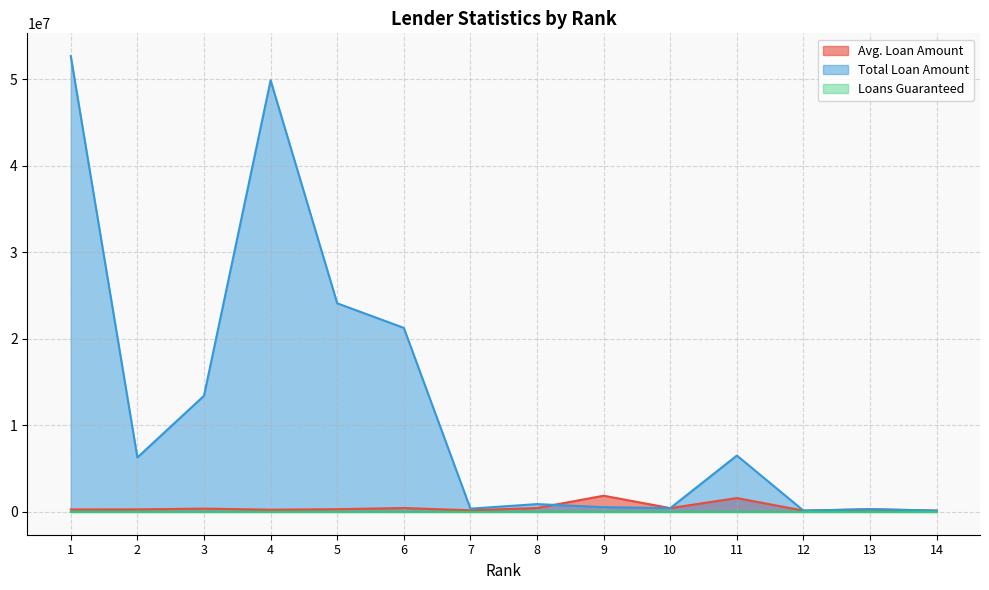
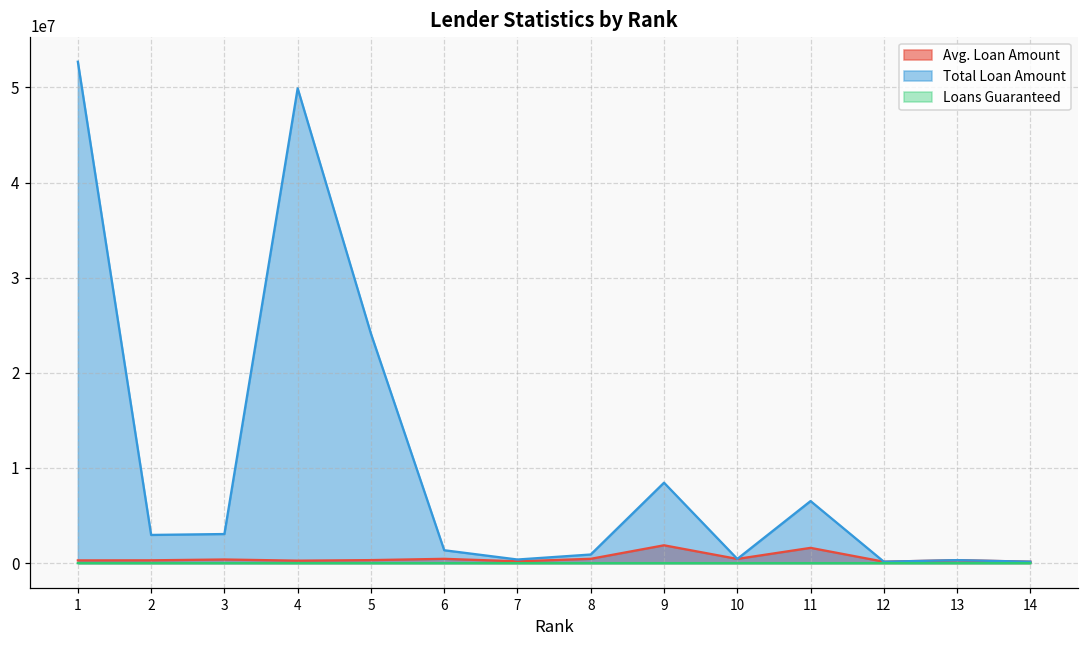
  {
    "Avg. Loan Amount": {
      "3": 0,
      "5": 0,
      "6": 0,
      "8": 0,
      "9": 2000000,
      "11": 2000000
    },
    "Total Loan Amount": {
      "1": 53000000,
-     "2": 6000000,
-     "3": 13000000,
+     "2": 3000000,
+     "3": 3000000,
      "4": 50000000,
      "5": 24000000,
-     "6": 21000000,
+     "6": 1000000,
      "8": 1000000,
-     "9": 1000000,
+     "9": 8000000,
      "11": 7000000
    },
    "Loans Guaranteed": {
      "3": 0,
      "5": 0,
      "6": 0,
      "8": 0,
      "9": 0,
      "10": 0,
      "11": 0,
      "13": 0
    }
  }
